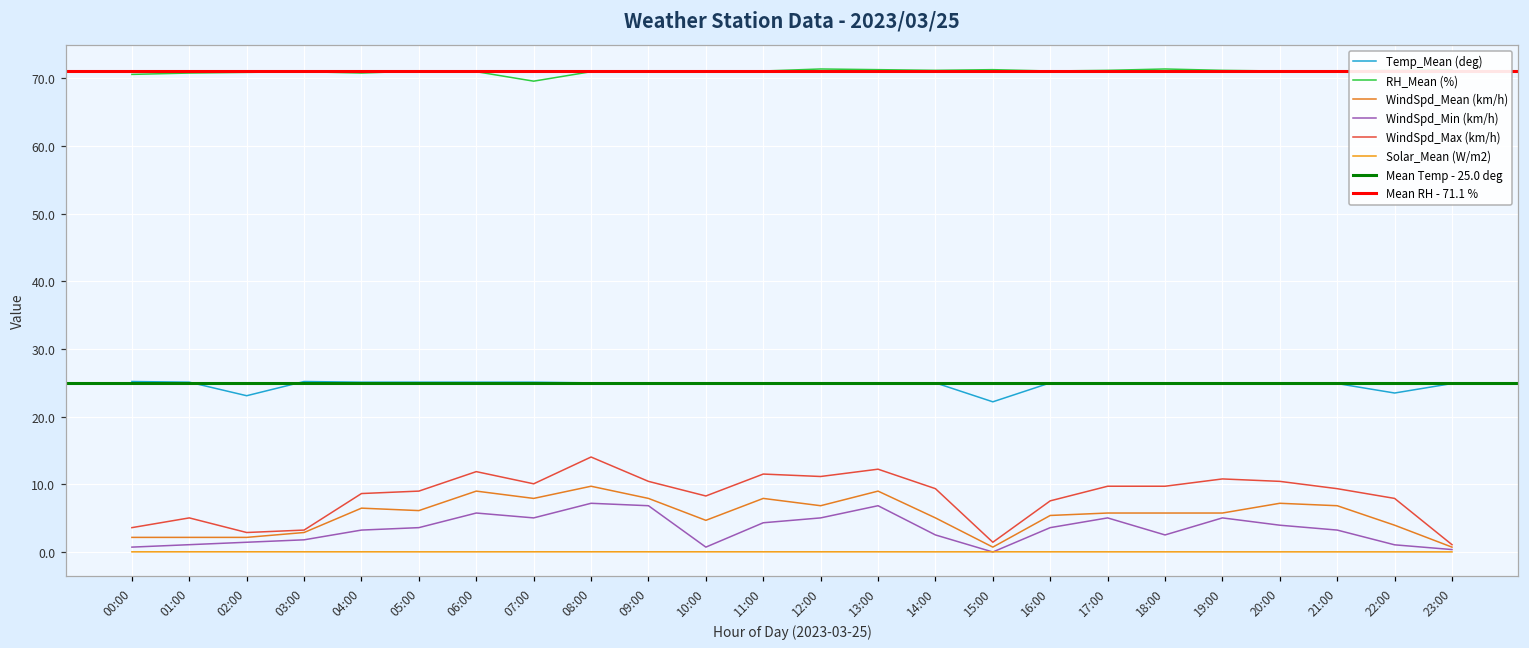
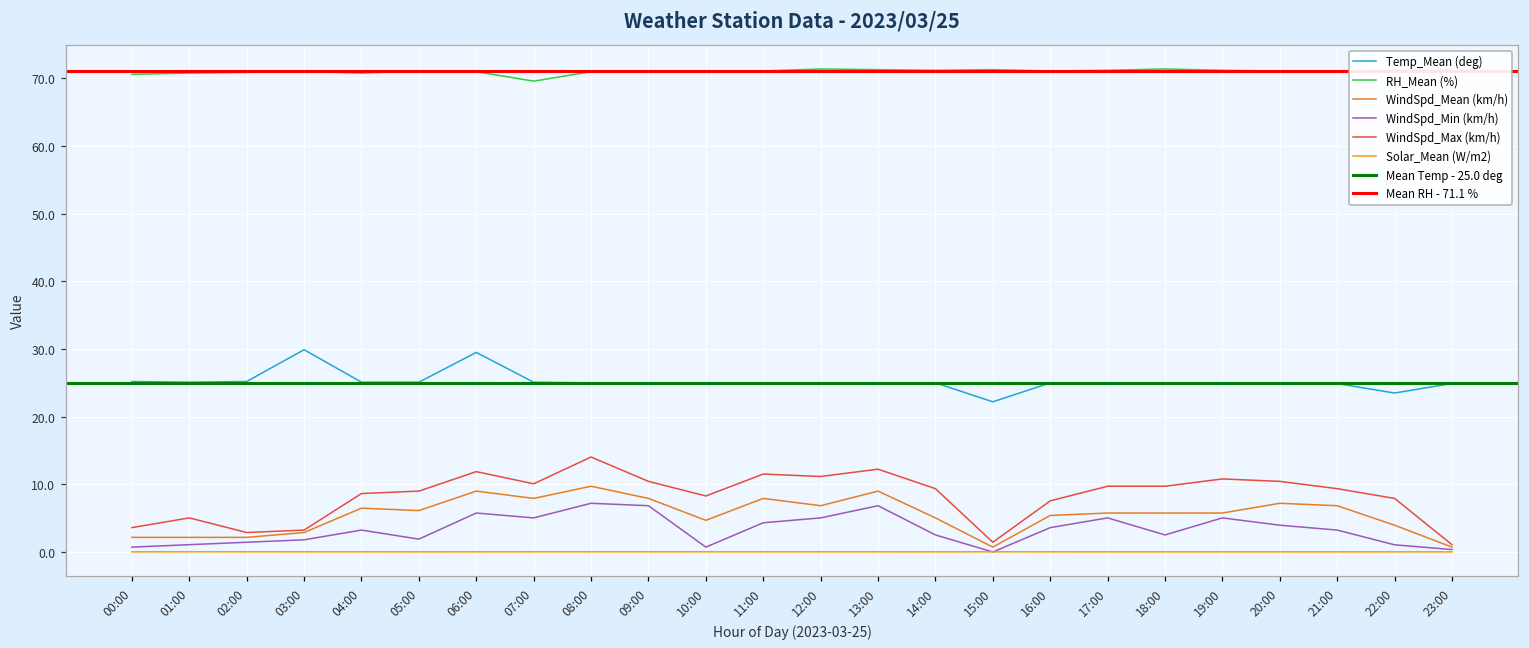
  {
    "Temp_Mean (deg)": {
      "00:00": 25,
      "01:00": 25,
-     "02:00": 23,
-     "03:00": 25,
+     "02:00": 25,
+     "03:00": 30,
      "04:00": 25,
      "05:00": 25,
-     "06:00": 25,
+     "06:00": 30,
      "07:00": 25,
      "08:00": 25,
      "09:00": 25,
      "10:00": 25,
      "11:00": 25,
      "12:00": 25,
      "13:00": 25,
      "14:00": 25,
      "15:00": 22,
      "16:00": 25,
      "17:00": 25,
      "18:00": 25,
      "19:00": 25,
      "20:00": 25,
      "21:00": 25,
      "22:00": 24,
      "23:00": 25
    },
    "RH_Mean (%)": {
      "00:00": 71,
      "01:00": 71,
      "02:00": 71,
      "03:00": 71,
      "04:00": 71,
      "05:00": 71,
      "06:00": 71,
      "07:00": 70,
      "08:00": 71,
      "09:00": 71,
      "10:00": 71,
      "11:00": 71,
      "12:00": 71,
      "13:00": 71,
      "14:00": 71,
      "15:00": 71,
      "16:00": 71,
      "17:00": 71,
      "18:00": 71,
      "19:00": 71,
      "20:00": 71,
      "21:00": 71
    },
    "WindSpd_Min (km/h)": {
      "00:00": 1,
      "01:00": 1,
      "02:00": 1,
      "03:00": 2,
      "04:00": 3,
-     "05:00": 4,
+     "05:00": 2,
      "06:00": 6,
      "07:00": 5,
      "08:00": 7,
      "09:00": 7,
      "10:00": 1,
      "11:00": 4,
      "12:00": 5,
      "13:00": 7,
      "14:00": 3,
      "16:00": 4,
      "17:00": 5,
      "18:00": 3,
      "19:00": 5,
      "20:00": 4,
      "21:00": 3,
      "22:00": 1
    }
  }
